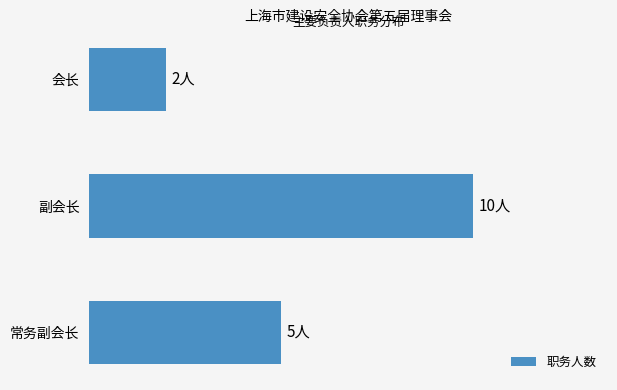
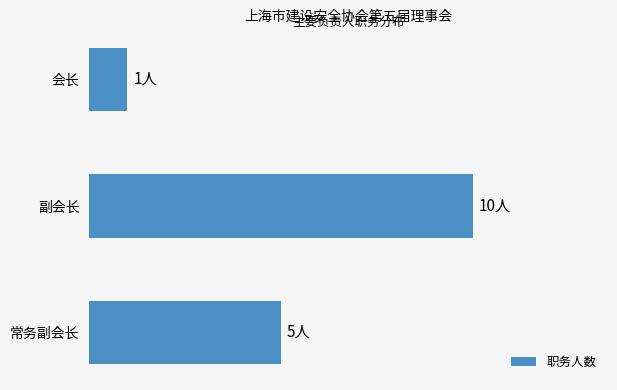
  {
-   "会长": "2人",
+   "会长": "1人",
    "副会长": "10人",
    "常务副会长": "5人"
  }
